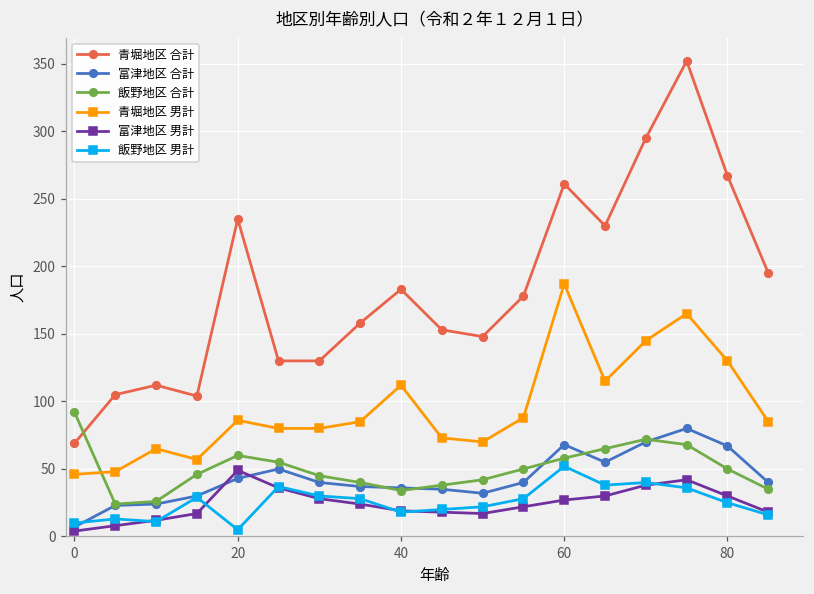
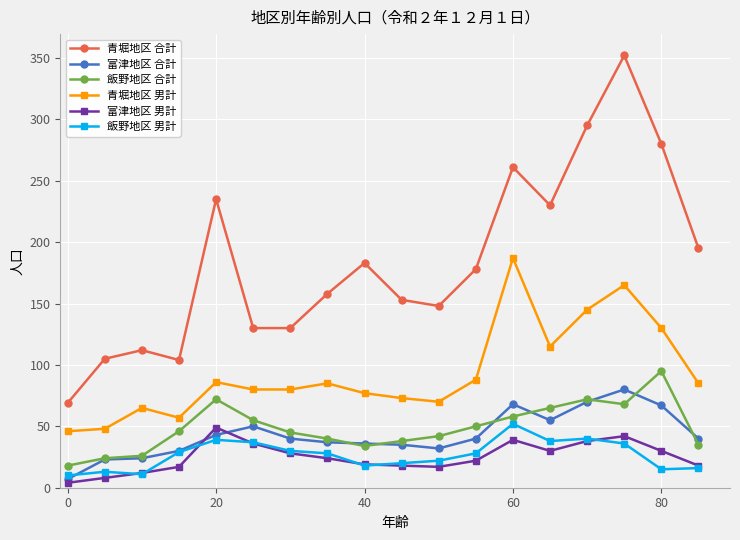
  {
    "青堀地区 合計": {
      "0": 69,
      "20": 235,
      "40": 183,
      "60": 261,
-     "80": 267
+     "80": 280
    },
    "富津地区 合計": {
      "0": 7,
      "20": 43,
      "60": 68,
      "80": 67
    },
    "飯野地区 合計": {
-     "0": 92,
-     "20": 60,
+     "0": 18,
+     "20": 72,
      "60": 58,
-     "80": 50
+     "80": 95
    },
    "青堀地区 男計": {
      "0": 46,
      "20": 86,
-     "40": 112,
+     "40": 77,
      "60": 187,
      "80": 130
    },
    "富津地区 男計": {
      "0": 4,
      "20": 49,
-     "60": 27,
+     "60": 39,
      "80": 30
    },
    "飯野地区 男計": {
      "0": 10,
-     "20": 5,
+     "20": 39,
      "60": 52,
-     "80": 25
+     "80": 15
    }
  }
